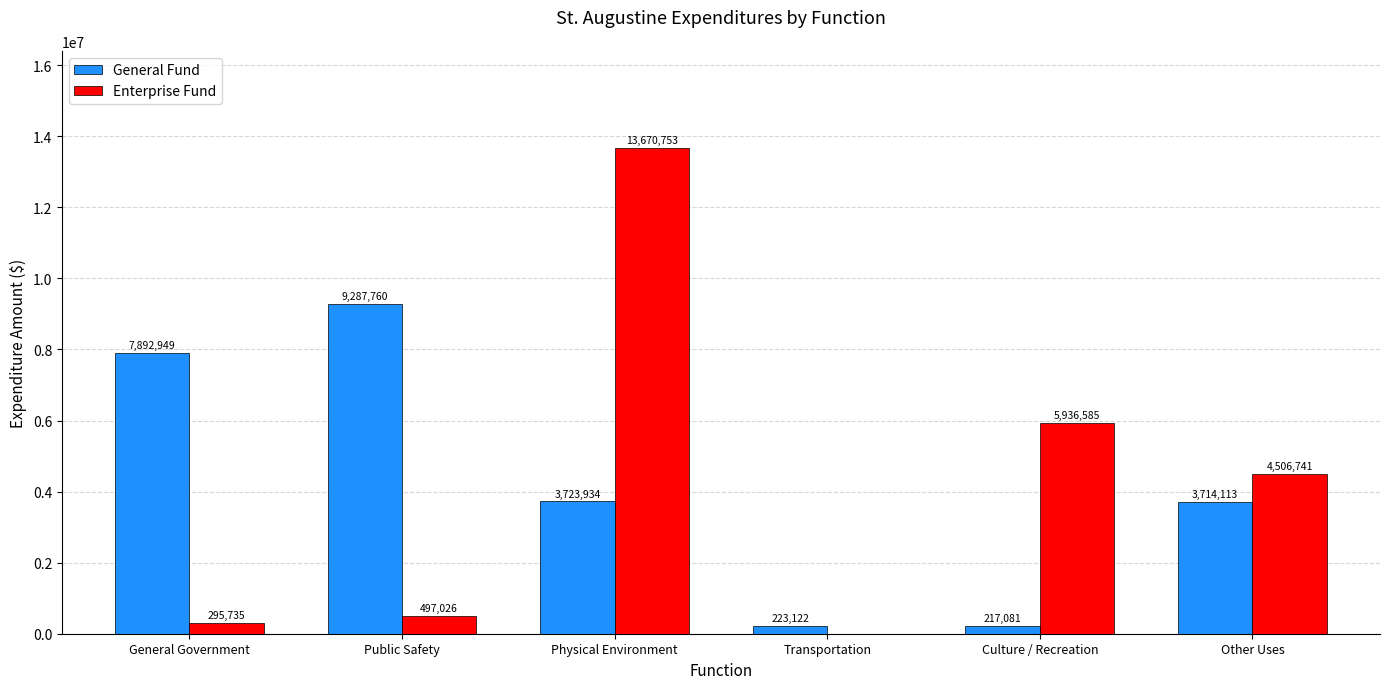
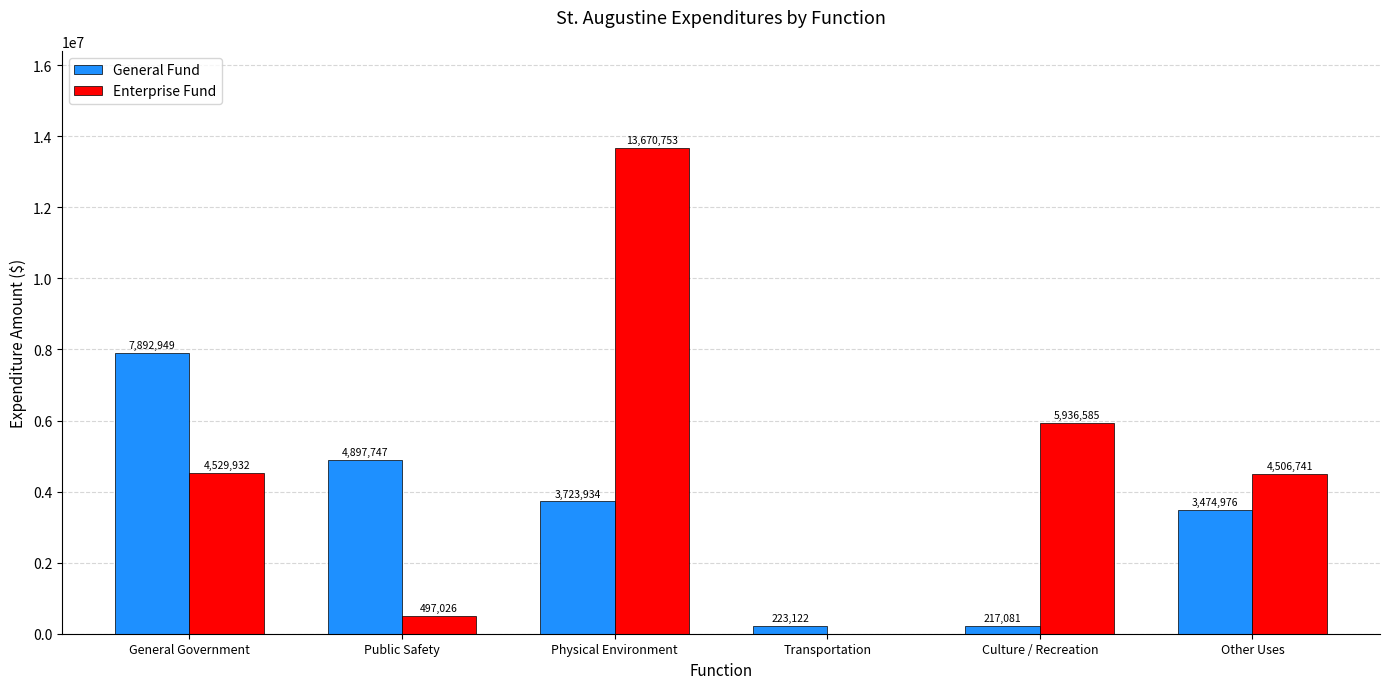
  {
    "General Fund": {
      "General Government": "7,892,949",
-     "Public Safety": "9,287,760",
+     "Public Safety": "4,897,747",
      "Physical Environment": "3,723,934",
      "Transportation": "223,122",
      "Culture / Recreation": "217,081",
-     "Other Uses": "3,714,113"
+     "Other Uses": "3,474,976"
    },
    "Enterprise Fund": {
-     "General Government": "295,735",
+     "General Government": "4,529,932",
      "Public Safety": "497,026",
      "Physical Environment": "13,670,753",
      "Culture / Recreation": "5,936,585",
      "Other Uses": "4,506,741"
    }
  }
